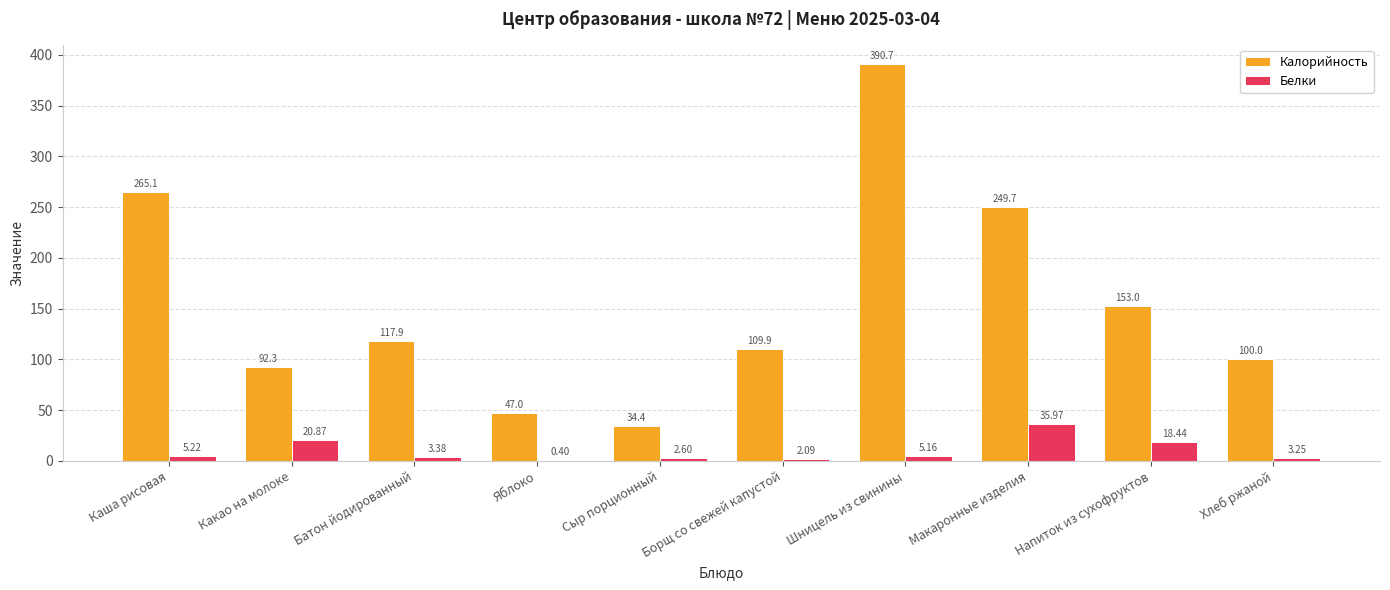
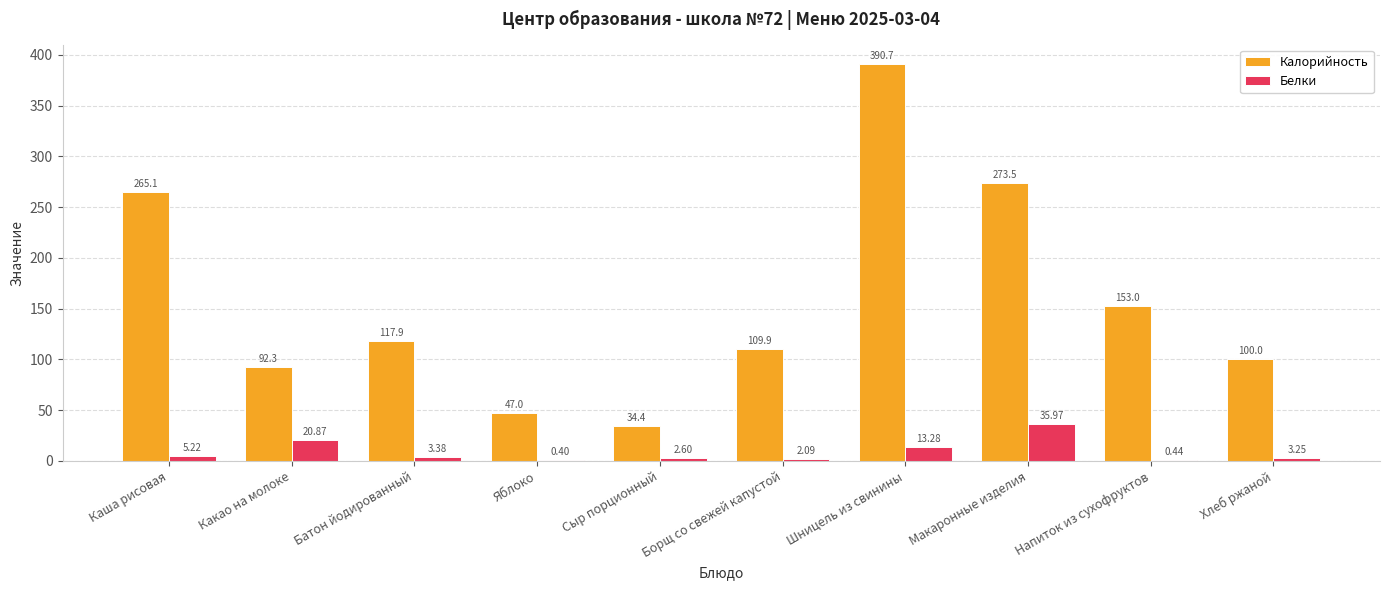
  {
    "Калорийность": {
      "Каша рисовая": 265.1,
      "Какао на молоке": 92.3,
      "Батон йодированный": 117.9,
      "Яблоко": 47.0,
      "Сыр порционный": 34.4,
      "Борщ со свежей капустой": 109.9,
      "Шницель из свинины": 390.7,
-     "Макаронные изделия": 249.7,
+     "Макаронные изделия": 273.5,
      "Напиток из сухофруктов": 153.0,
      "Хлеб ржаной": 100.0
    },
    "Белки": {
      "Каша рисовая": 5.22,
      "Какао на молоке": 20.87,
      "Батон йодированный": 3.38,
      "Яблоко": 0.40,
      "Сыр порционный": 2.60,
      "Борщ со свежей капустой": 2.09,
-     "Шницель из свинины": 5.16,
+     "Шницель из свинины": 13.28,
      "Макаронные изделия": 35.97,
-     "Напиток из сухофруктов": 18.44,
+     "Напиток из сухофруктов": 0.44,
      "Хлеб ржаной": 3.25
    }
  }
